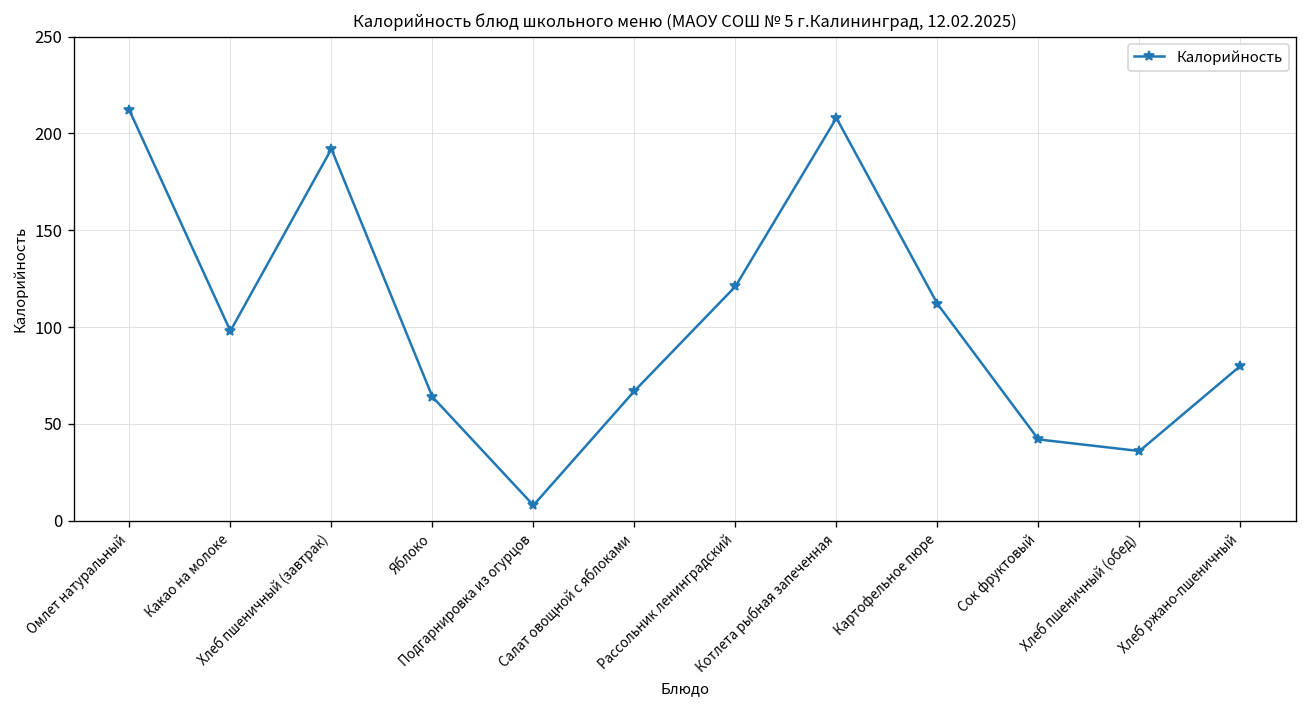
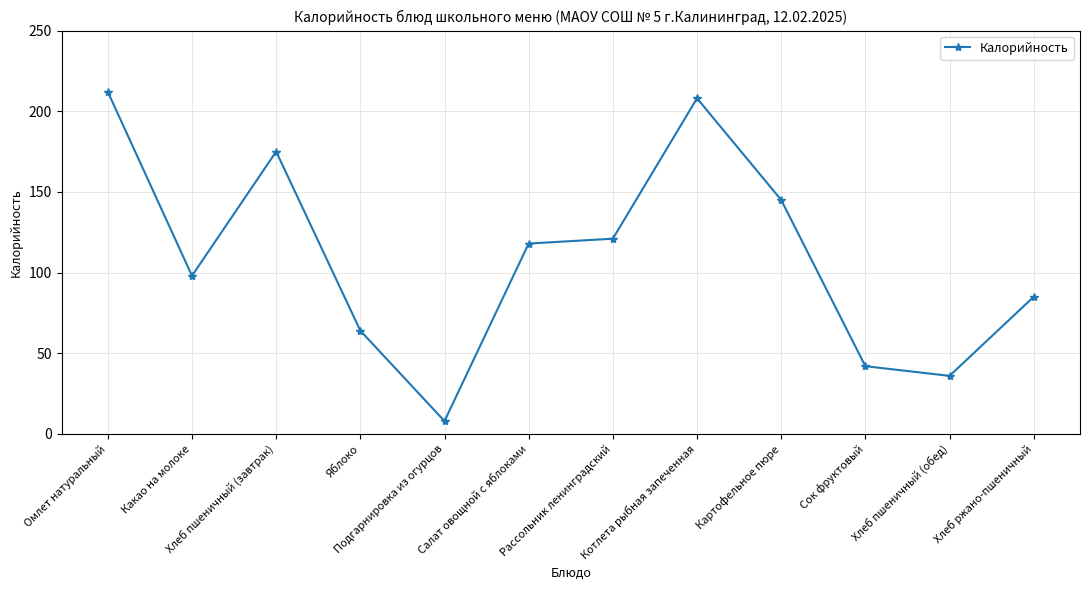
  {
    "Омлет натуральный": 212,
    "Какао на молоке": 98,
-   "Хлеб пшеничный (завтрак)": 192,
+   "Хлеб пшеничный (завтрак)": 175,
    "Яблоко": 64,
    "Подгарнировка из огурцов": 8,
-   "Салат овощной с яблоками": 67,
+   "Салат овощной с яблоками": 118,
    "Рассольник ленинградский": 121,
    "Котлета рыбная запеченная": 208,
-   "Картофельное пюре": 112,
+   "Картофельное пюре": 145,
    "Сок фруктовый": 42,
    "Хлеб пшеничный (обед)": 36,
-   "Хлеб ржано-пшеничный": 80
+   "Хлеб ржано-пшеничный": 85
  }
